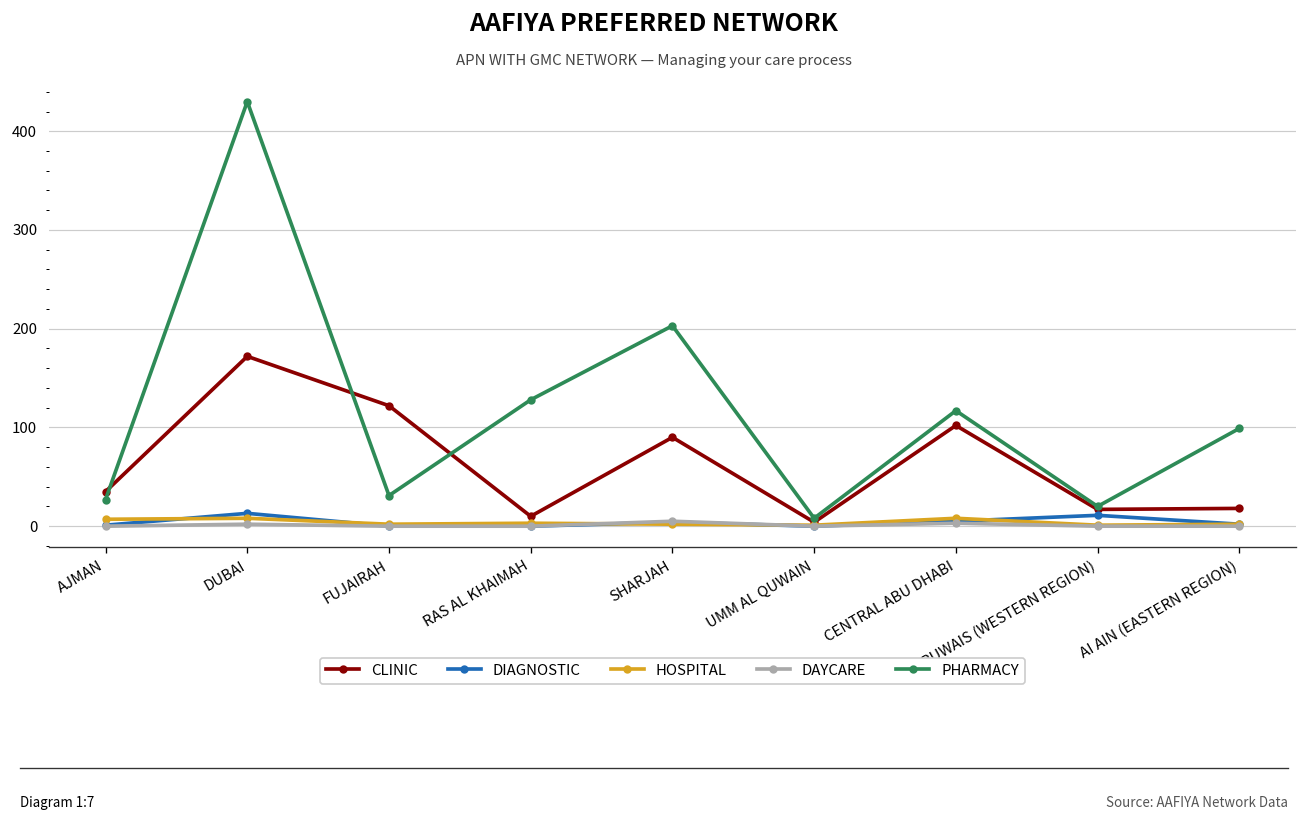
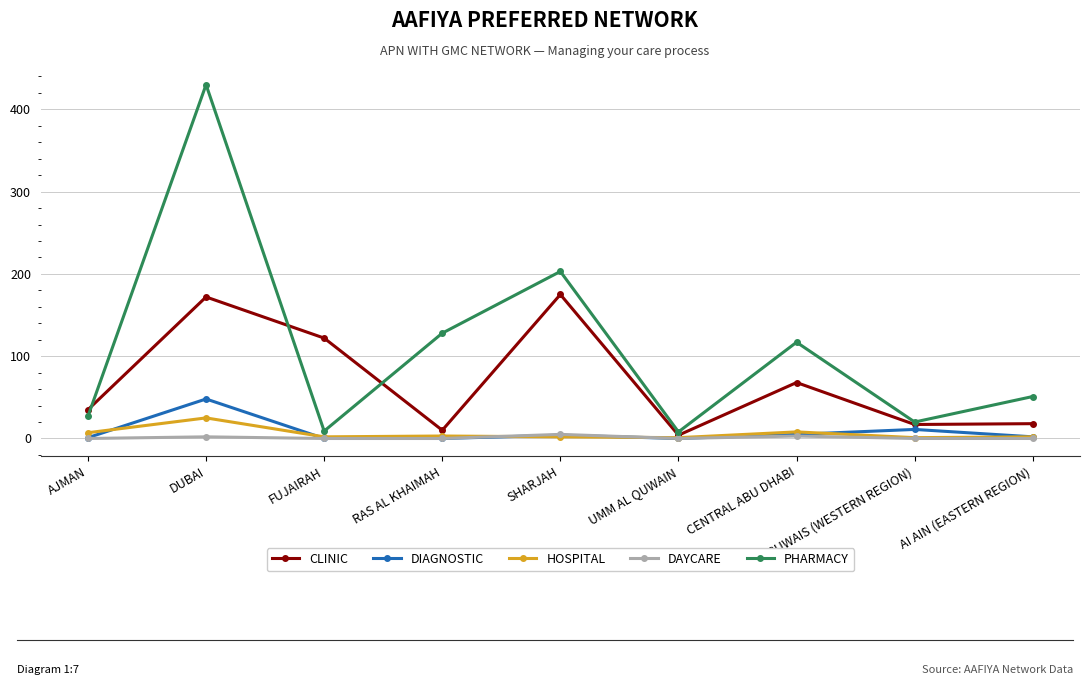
  {
    "CLINIC": {
      "AJMAN": 40,
      "DUBAI": 170,
      "FUJAIRAH": 120,
      "RAS AL KHAIMAH": 10,
-     "SHARJAH": 90,
-     "CENTRAL ABU DHABI": 100,
+     "SHARJAH": 180,
+     "CENTRAL ABU DHABI": 70,
      "AI AIN (EASTERN REGION)": 20
    },
    "DIAGNOSTIC": {
-     "DUBAI": 10,
+     "DUBAI": 50,
      "RUWAIS (WESTERN REGION)": 10
    },
    "HOSPITAL": {
      "AJMAN": 10,
-     "DUBAI": 10
+     "DUBAI": 30
    },
    "DAYCARE": {
      "DUBAI": 0
    },
    "PHARMACY": {
      "AJMAN": 30,
      "DUBAI": 430,
-     "FUJAIRAH": 30,
+     "FUJAIRAH": 10,
      "RAS AL KHAIMAH": 130,
      "SHARJAH": 200,
      "UMM AL QUWAIN": 10,
      "CENTRAL ABU DHABI": 120,
-     "AI AIN (EASTERN REGION)": 100
+     "AI AIN (EASTERN REGION)": 50
    }
  }
